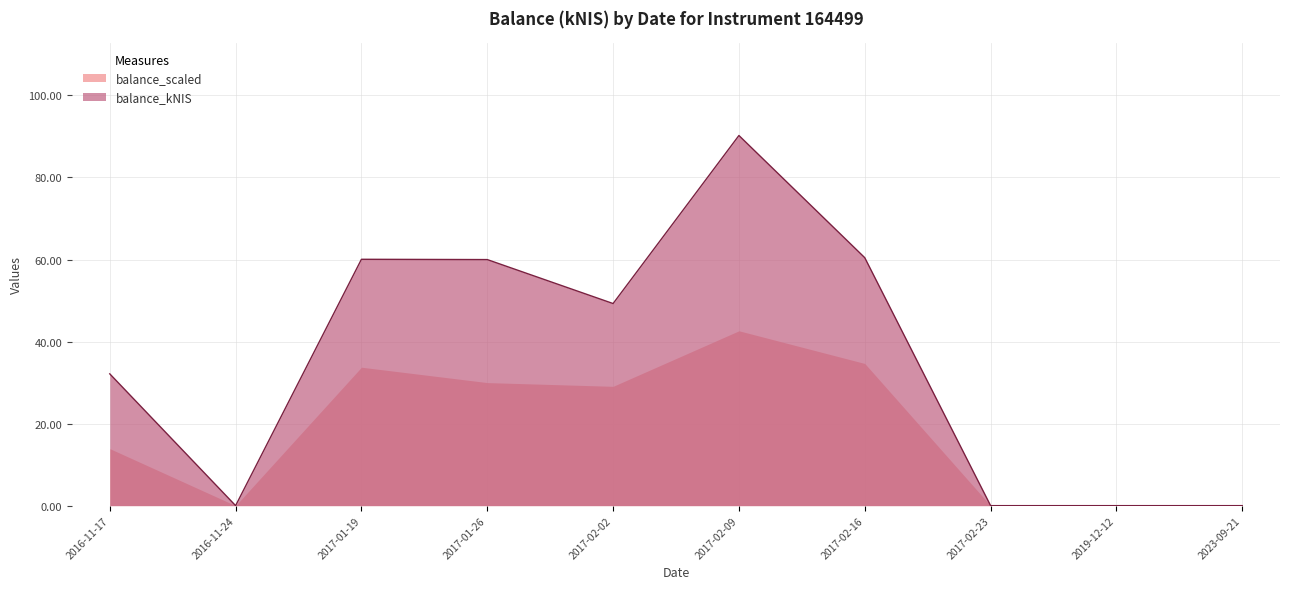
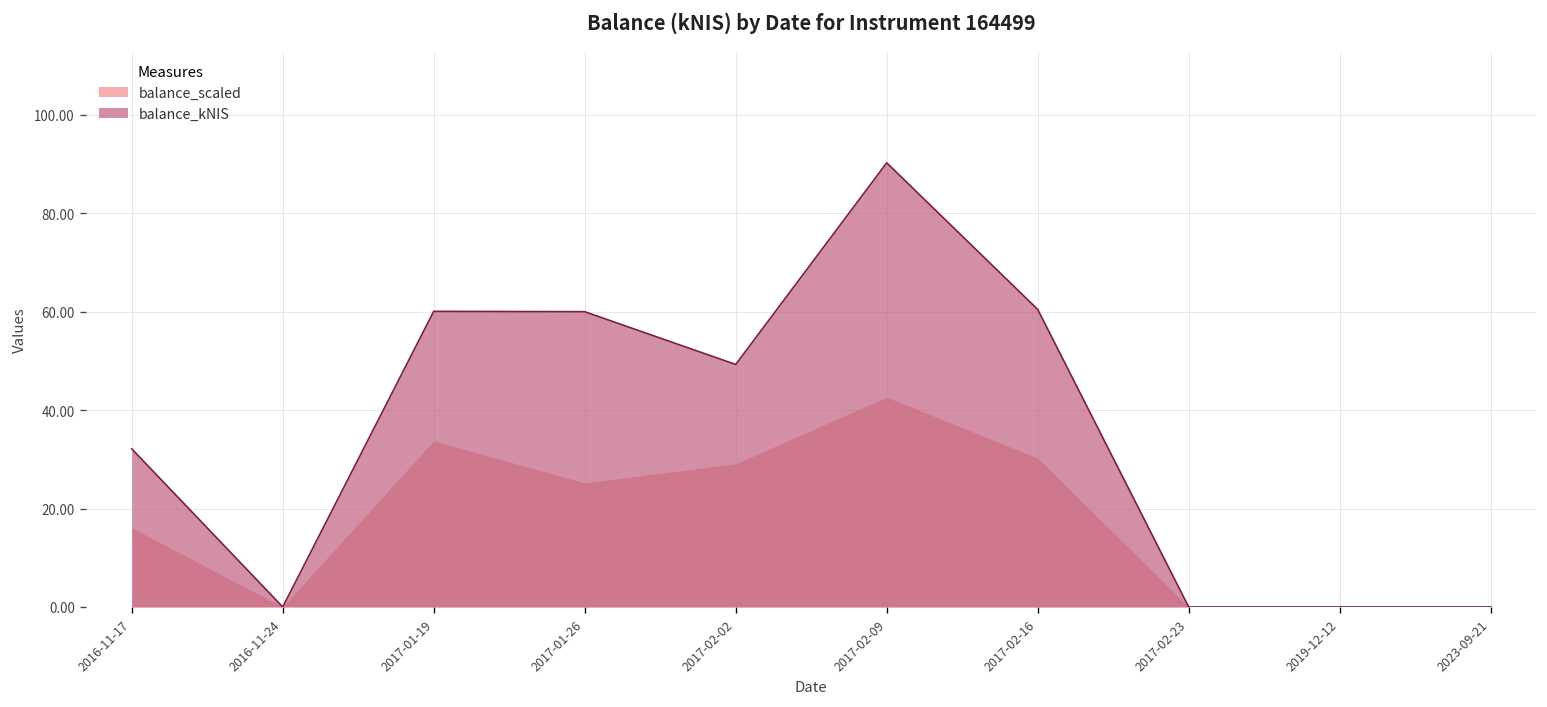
  {
    "balance_scaled": {
-     "2016-11-17": 14,
+     "2016-11-17": 16,
      "2017-01-19": 34,
-     "2017-01-26": 30,
+     "2017-01-26": 25,
      "2017-02-02": 29,
      "2017-02-09": 43,
-     "2017-02-16": 35
+     "2017-02-16": 30
    },
    "balance_kNIS": {
      "2016-11-17": 32,
      "2017-01-19": 60,
      "2017-01-26": 60,
      "2017-02-02": 49,
      "2017-02-09": 90,
      "2017-02-16": 60
    }
  }
